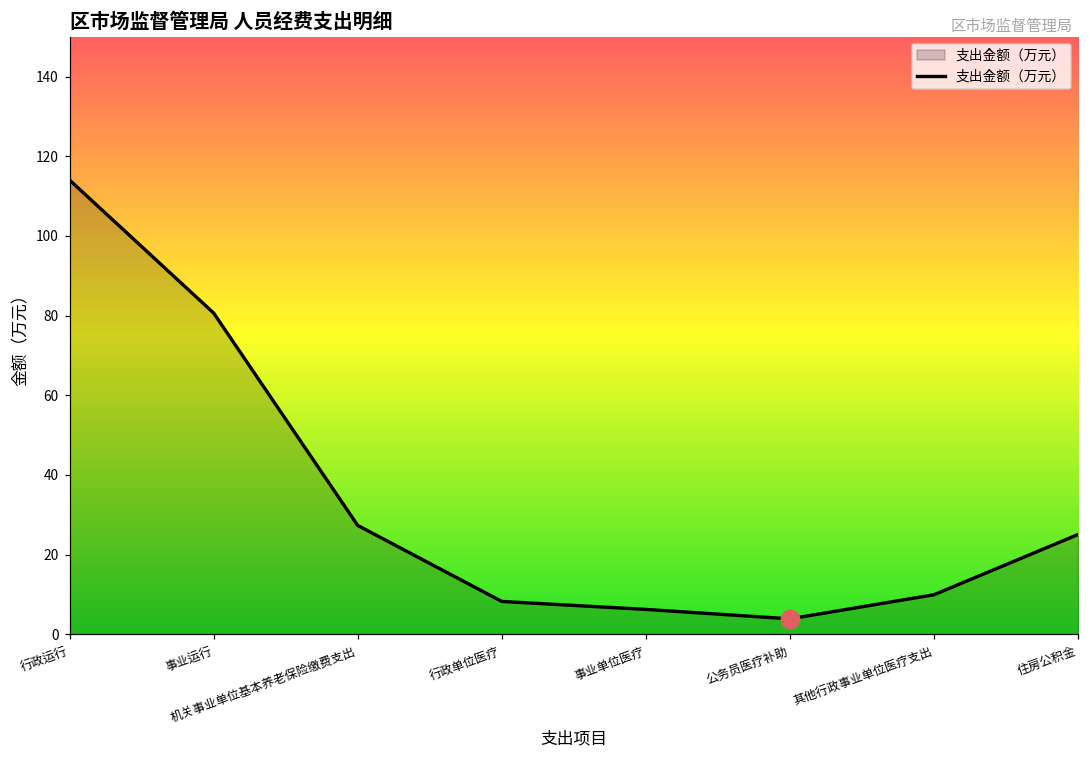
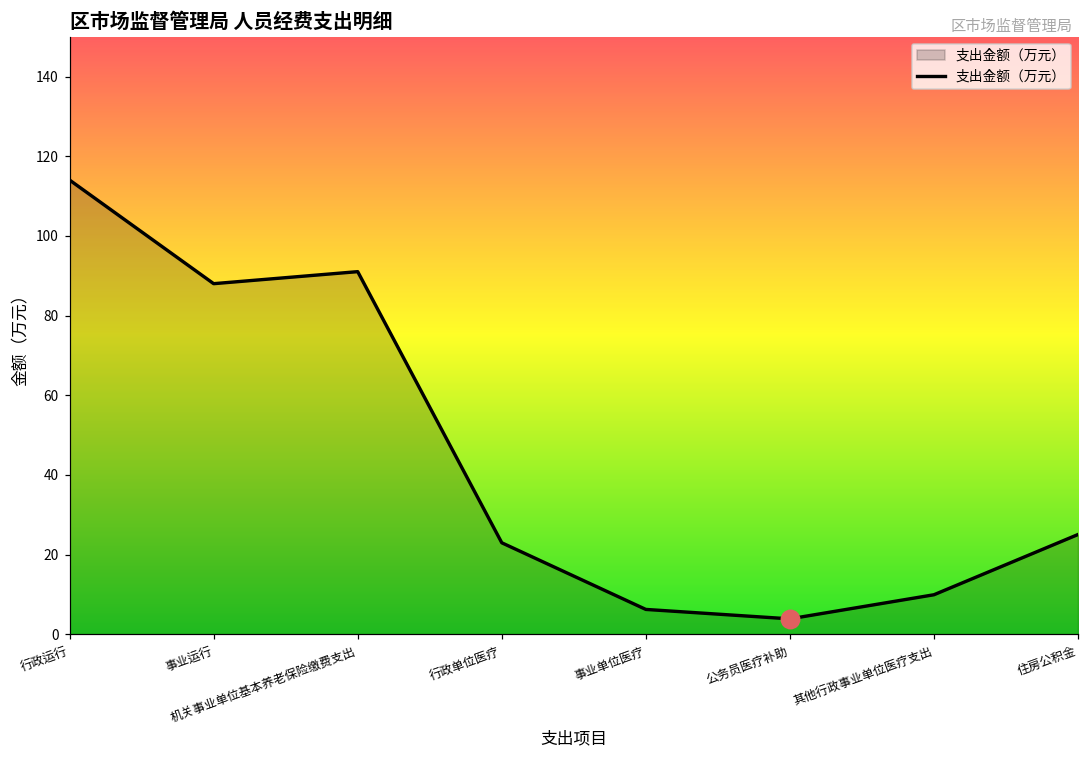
  {
    "支出金额（万元）": {
      "行政运行": 114,
-     "事业运行": 81,
-     "机关事业单位基本养老保险缴费支出": 27,
-     "行政单位医疗": 8,
+     "事业运行": 88,
+     "机关事业单位基本养老保险缴费支出": 91,
+     "行政单位医疗": 23,
      "事业单位医疗": 6,
      "其他行政事业单位医疗支出": 10,
      "住房公积金": 25
    }
  }
